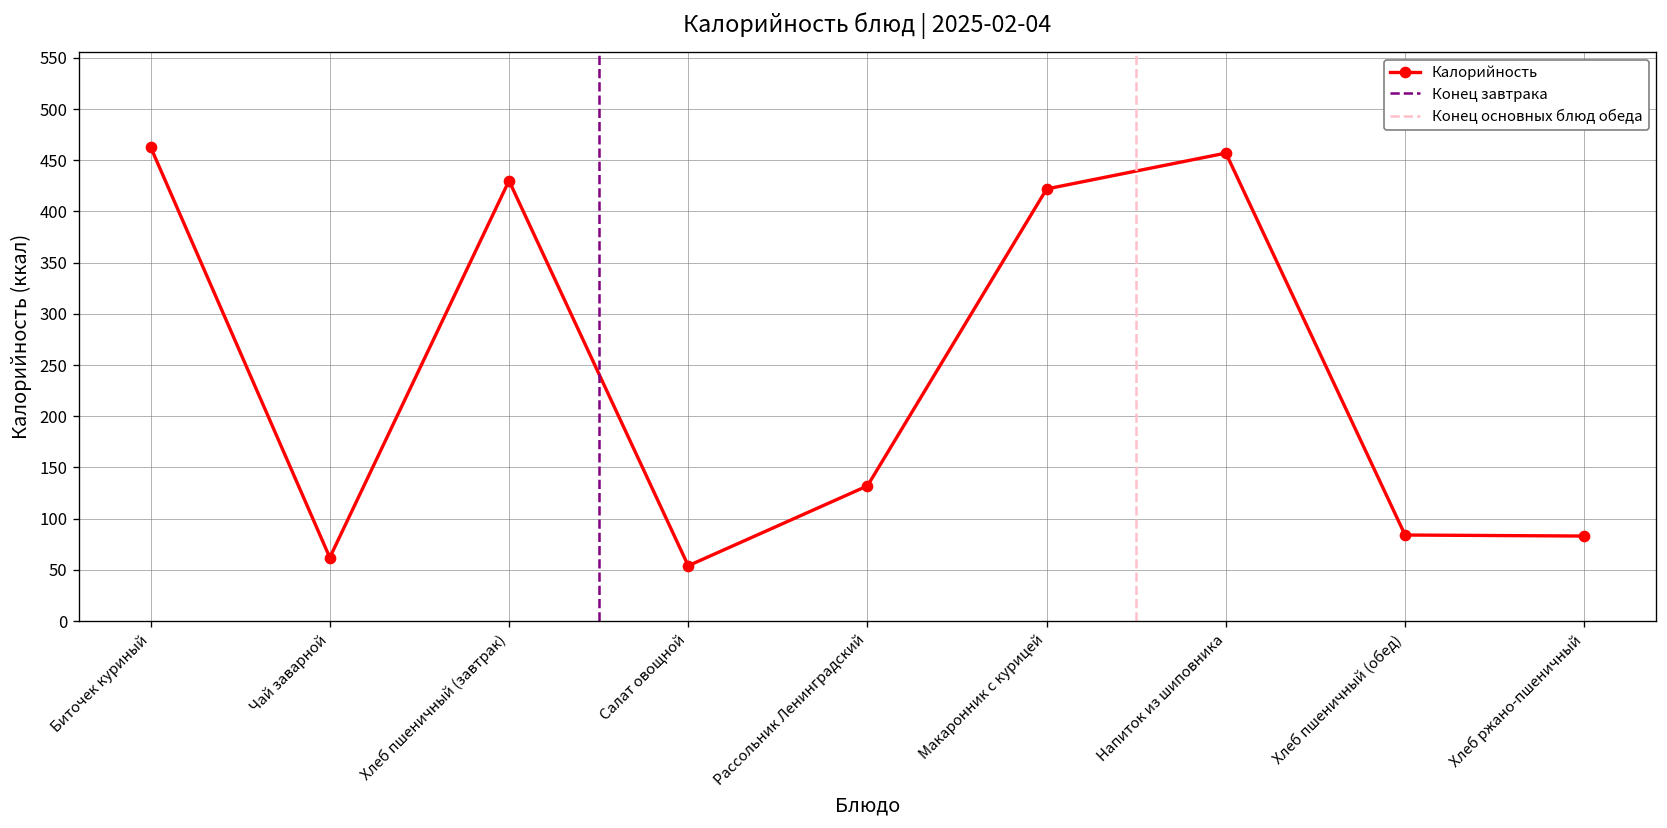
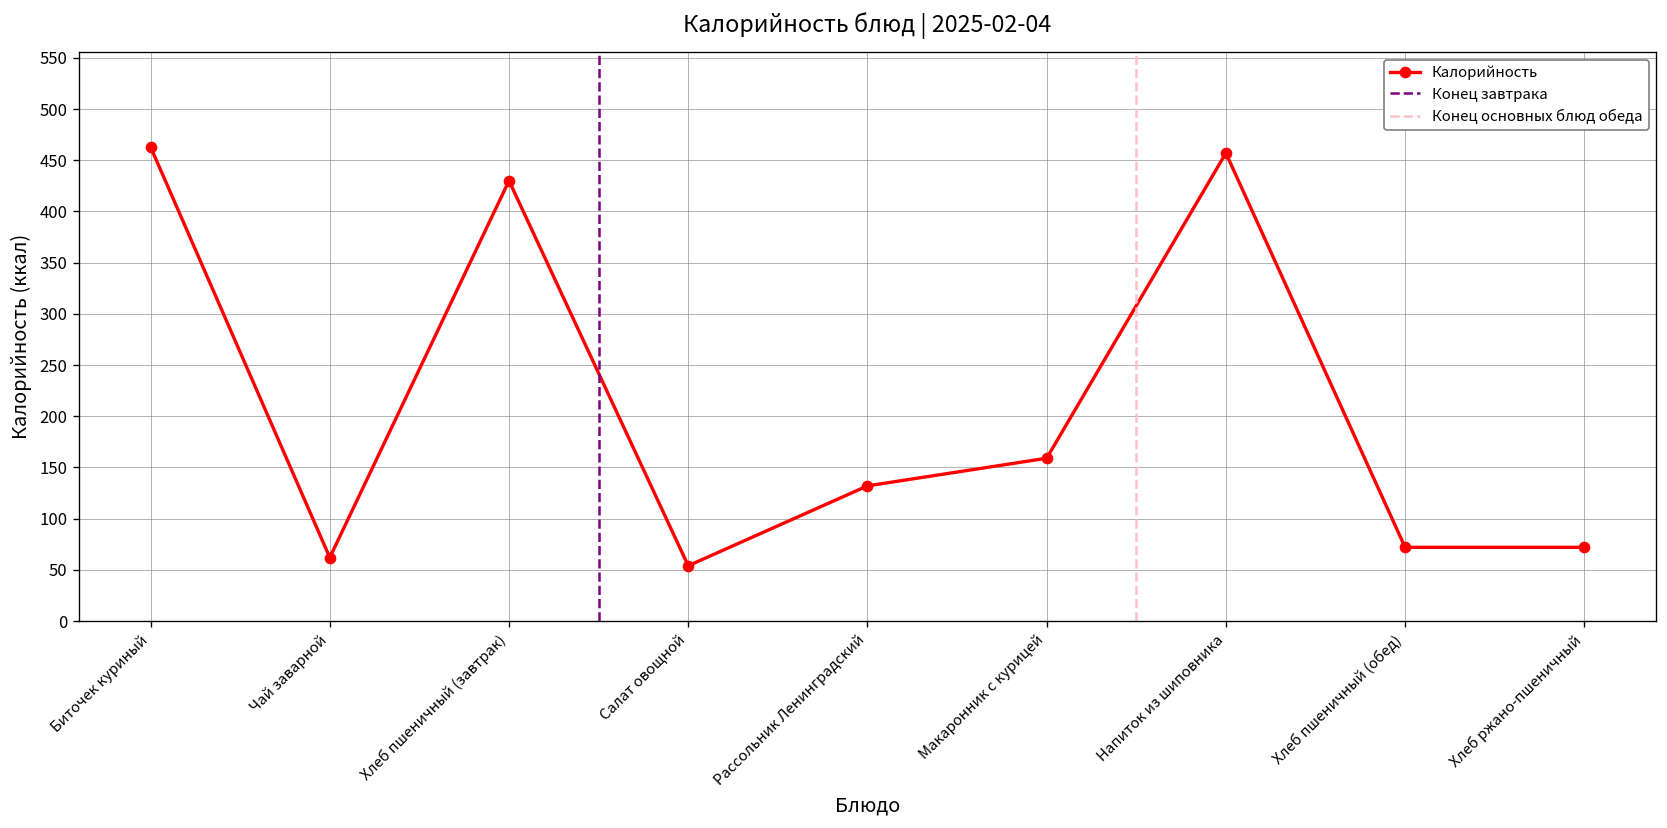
  {
    "Биточек куриный": 460,
    "Чай заварной": 60,
    "Хлеб пшеничный (завтрак)": 430,
    "Салат овощной": 50,
    "Рассольник Ленинградский": 130,
-   "Макаронник с курицей": 420,
+   "Макаронник с курицей": 160,
    "Напиток из шиповника": 460,
-   "Хлеб пшеничный (обед)": 80,
-   "Хлеб ржано-пшеничный": 80
+   "Хлеб пшеничный (обед)": 70,
+   "Хлеб ржано-пшеничный": 70
  }
